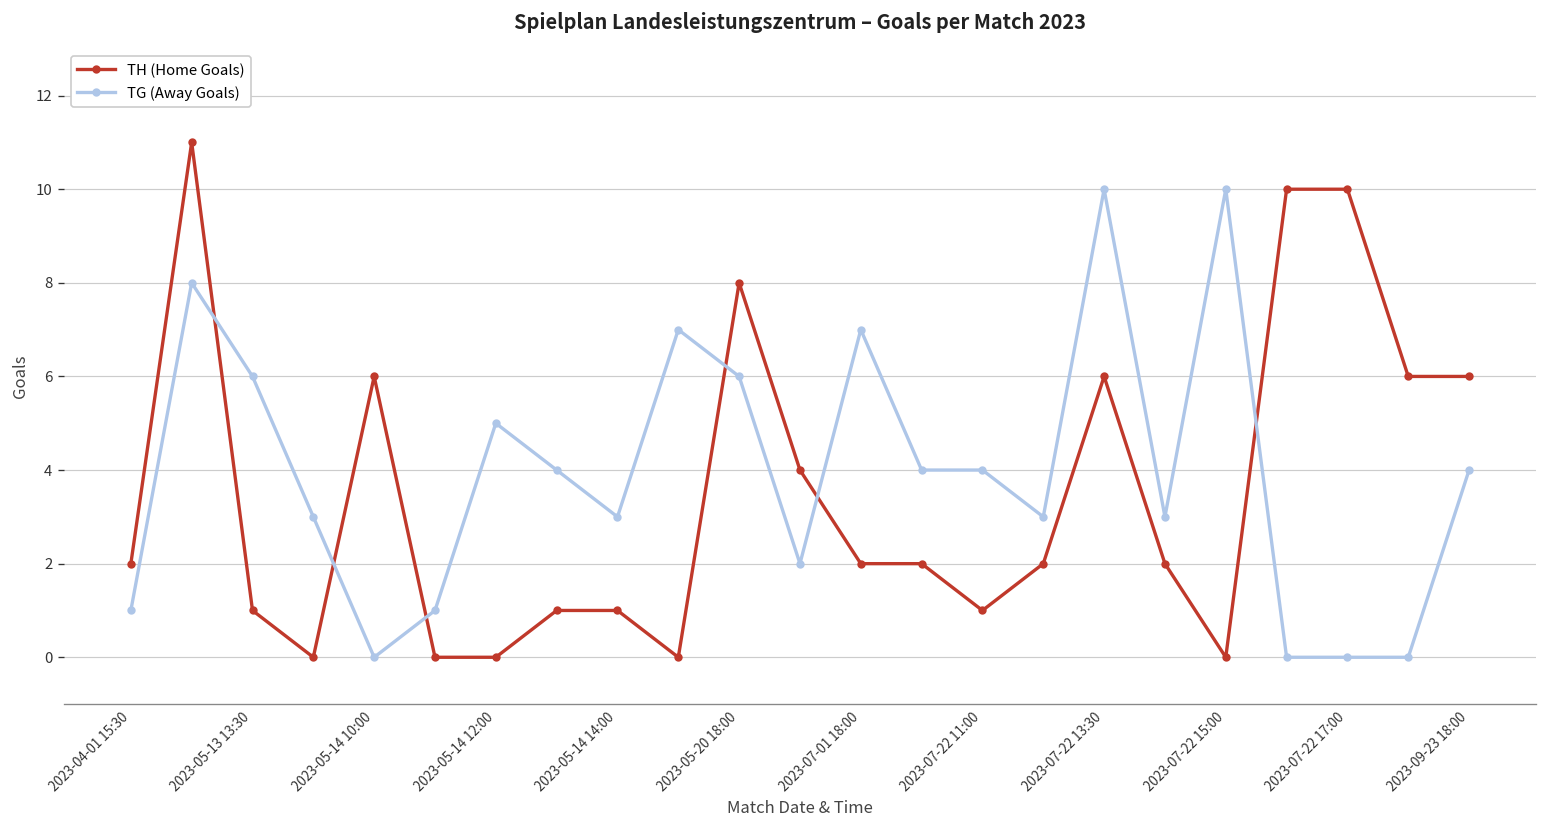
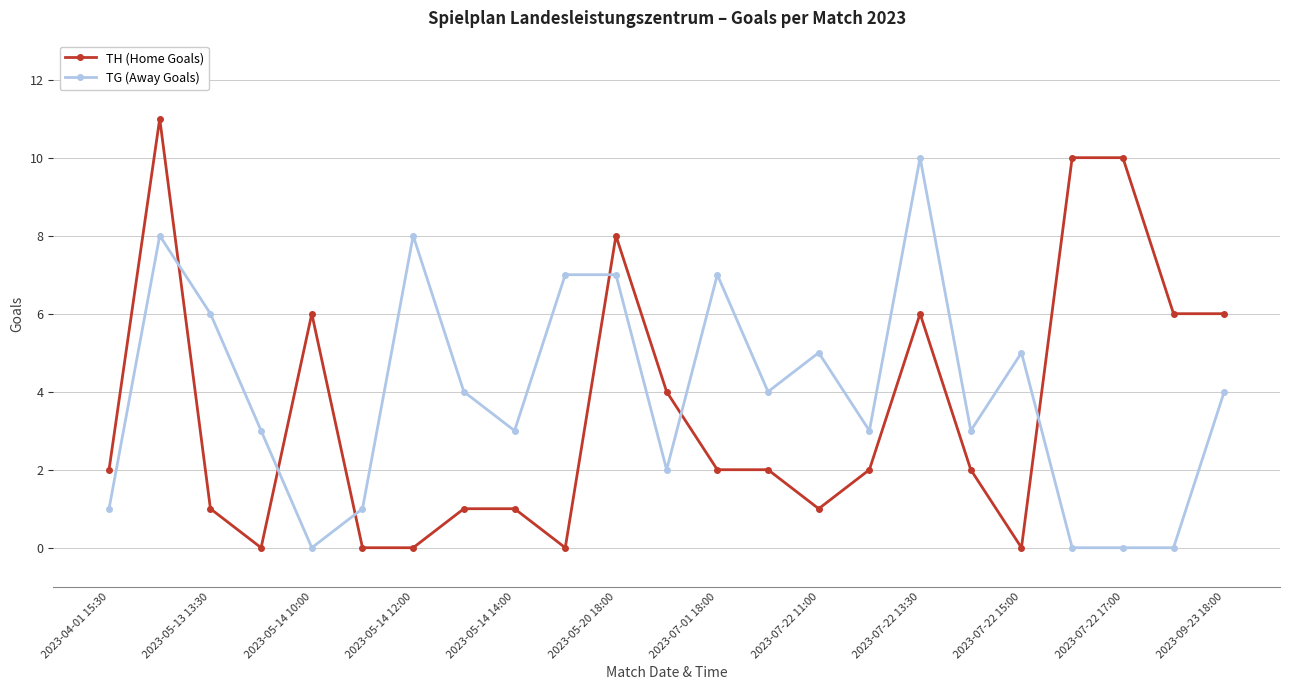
  {
    "TH (Home Goals)": {
      "2023-04-01 15:30": 2,
      "2023-05-13 13:30": 1,
      "2023-05-14 10:00": 6,
      "2023-05-14 12:00": 0,
      "2023-05-14 14:00": 1,
      "2023-05-20 18:00": 8,
      "2023-07-01 18:00": 2,
      "2023-07-22 11:00": 1,
      "2023-07-22 13:30": 6,
      "2023-07-22 15:00": 0,
      "2023-07-22 17:00": 10,
      "2023-09-23 18:00": 6
    },
    "TG (Away Goals)": {
      "2023-04-01 15:30": 1,
      "2023-05-13 13:30": 6,
      "2023-05-14 10:00": 0,
-     "2023-05-14 12:00": 5,
+     "2023-05-14 12:00": 8,
      "2023-05-14 14:00": 3,
-     "2023-05-20 18:00": 6,
+     "2023-05-20 18:00": 7,
      "2023-07-01 18:00": 7,
-     "2023-07-22 11:00": 4,
+     "2023-07-22 11:00": 5,
      "2023-07-22 13:30": 10,
-     "2023-07-22 15:00": 10,
+     "2023-07-22 15:00": 5,
      "2023-07-22 17:00": 0,
      "2023-09-23 18:00": 4
    }
  }
